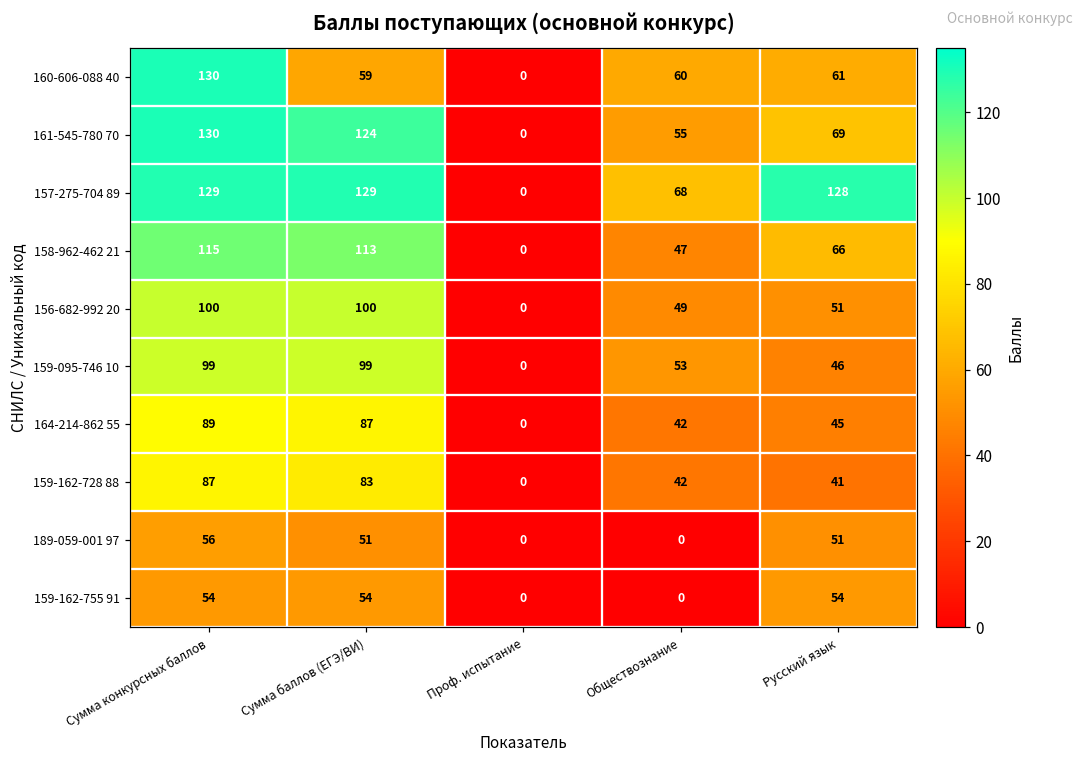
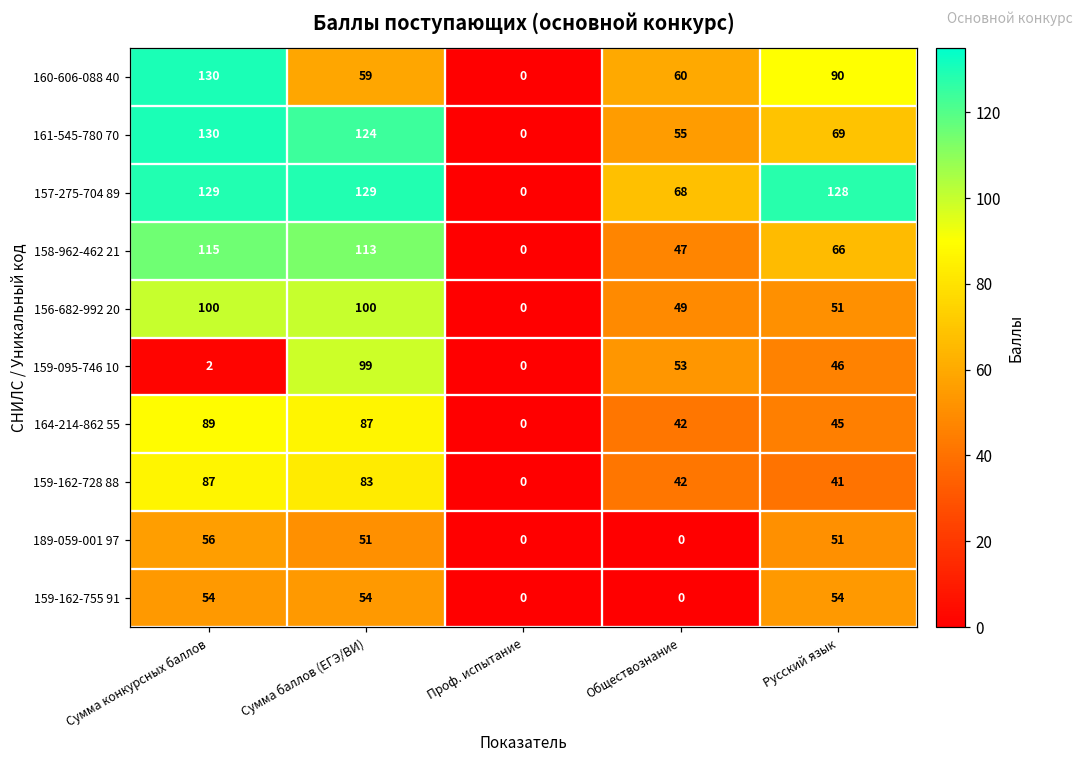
  {
    "160-606-088 40": {
      "Сумма конкурсных баллов": 130,
      "Сумма баллов (ЕГЭ/ВИ)": 59,
      "Проф. испытание": 0,
      "Обществознание": 60,
-     "Русский язык": 61
+     "Русский язык": 90
    },
    "161-545-780 70": {
      "Сумма конкурсных баллов": 130,
      "Сумма баллов (ЕГЭ/ВИ)": 124,
      "Проф. испытание": 0,
      "Обществознание": 55,
      "Русский язык": 69
    },
    "157-275-704 89": {
      "Сумма конкурсных баллов": 129,
      "Сумма баллов (ЕГЭ/ВИ)": 129,
      "Проф. испытание": 0,
      "Обществознание": 68,
      "Русский язык": 128
    },
    "158-962-462 21": {
      "Сумма конкурсных баллов": 115,
      "Сумма баллов (ЕГЭ/ВИ)": 113,
      "Проф. испытание": 0,
      "Обществознание": 47,
      "Русский язык": 66
    },
    "156-682-992 20": {
      "Сумма конкурсных баллов": 100,
      "Сумма баллов (ЕГЭ/ВИ)": 100,
      "Проф. испытание": 0,
      "Обществознание": 49,
      "Русский язык": 51
    },
    "159-095-746 10": {
-     "Сумма конкурсных баллов": 99,
+     "Сумма конкурсных баллов": 2,
      "Сумма баллов (ЕГЭ/ВИ)": 99,
      "Проф. испытание": 0,
      "Обществознание": 53,
      "Русский язык": 46
    },
    "164-214-862 55": {
      "Сумма конкурсных баллов": 89,
      "Сумма баллов (ЕГЭ/ВИ)": 87,
      "Проф. испытание": 0,
      "Обществознание": 42,
      "Русский язык": 45
    },
    "159-162-728 88": {
      "Сумма конкурсных баллов": 87,
      "Сумма баллов (ЕГЭ/ВИ)": 83,
      "Проф. испытание": 0,
      "Обществознание": 42,
      "Русский язык": 41
    },
    "189-059-001 97": {
      "Сумма конкурсных баллов": 56,
      "Сумма баллов (ЕГЭ/ВИ)": 51,
      "Проф. испытание": 0,
      "Обществознание": 0,
      "Русский язык": 51
    },
    "159-162-755 91": {
      "Сумма конкурсных баллов": 54,
      "Сумма баллов (ЕГЭ/ВИ)": 54,
      "Проф. испытание": 0,
      "Обществознание": 0,
      "Русский язык": 54
    }
  }
